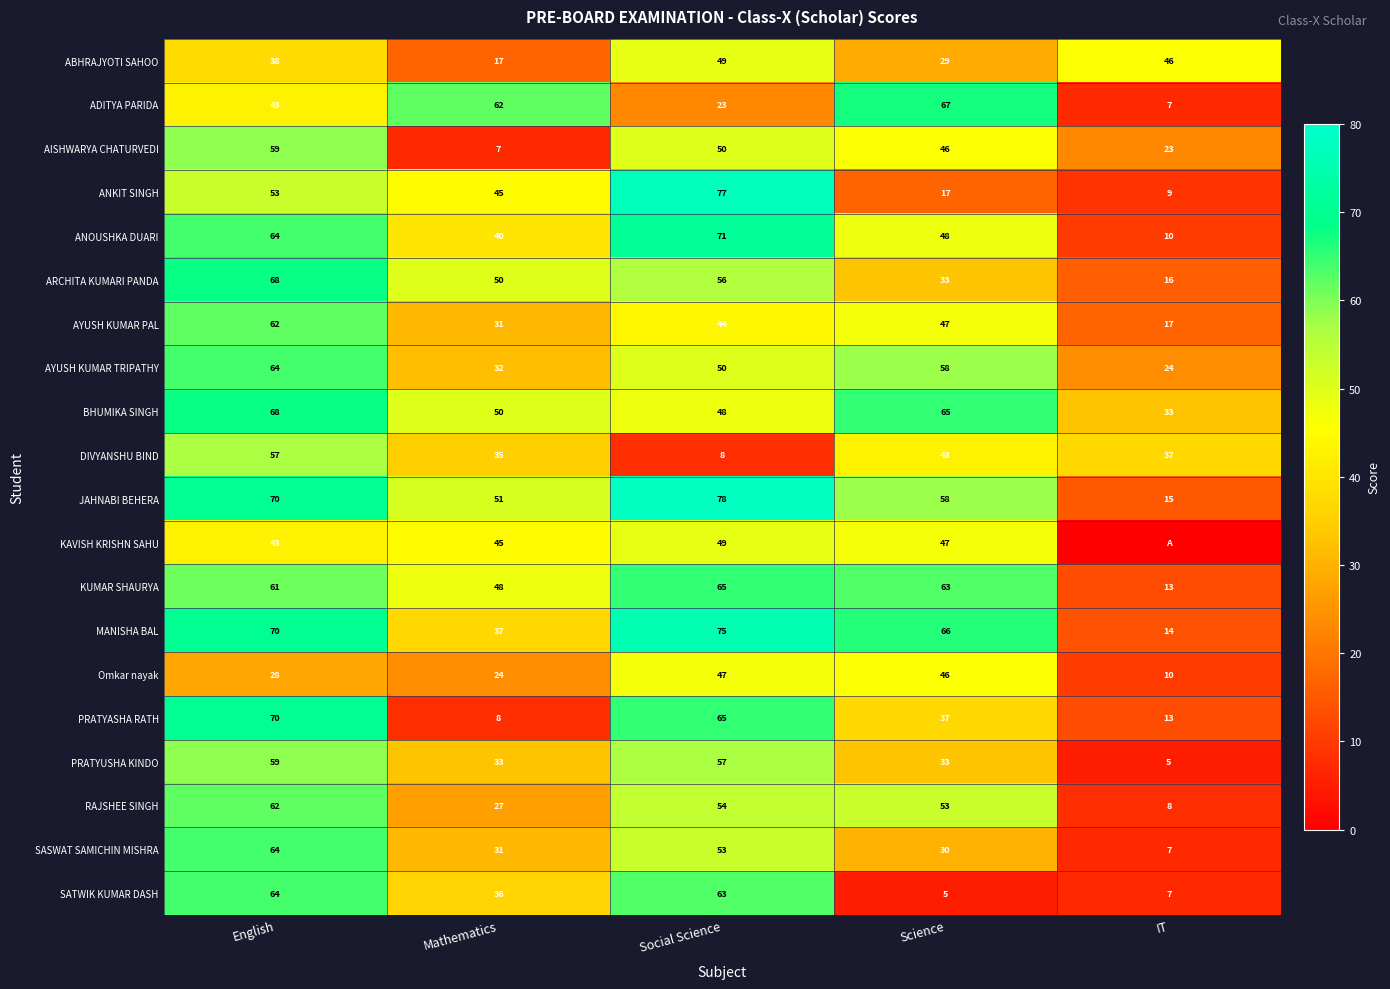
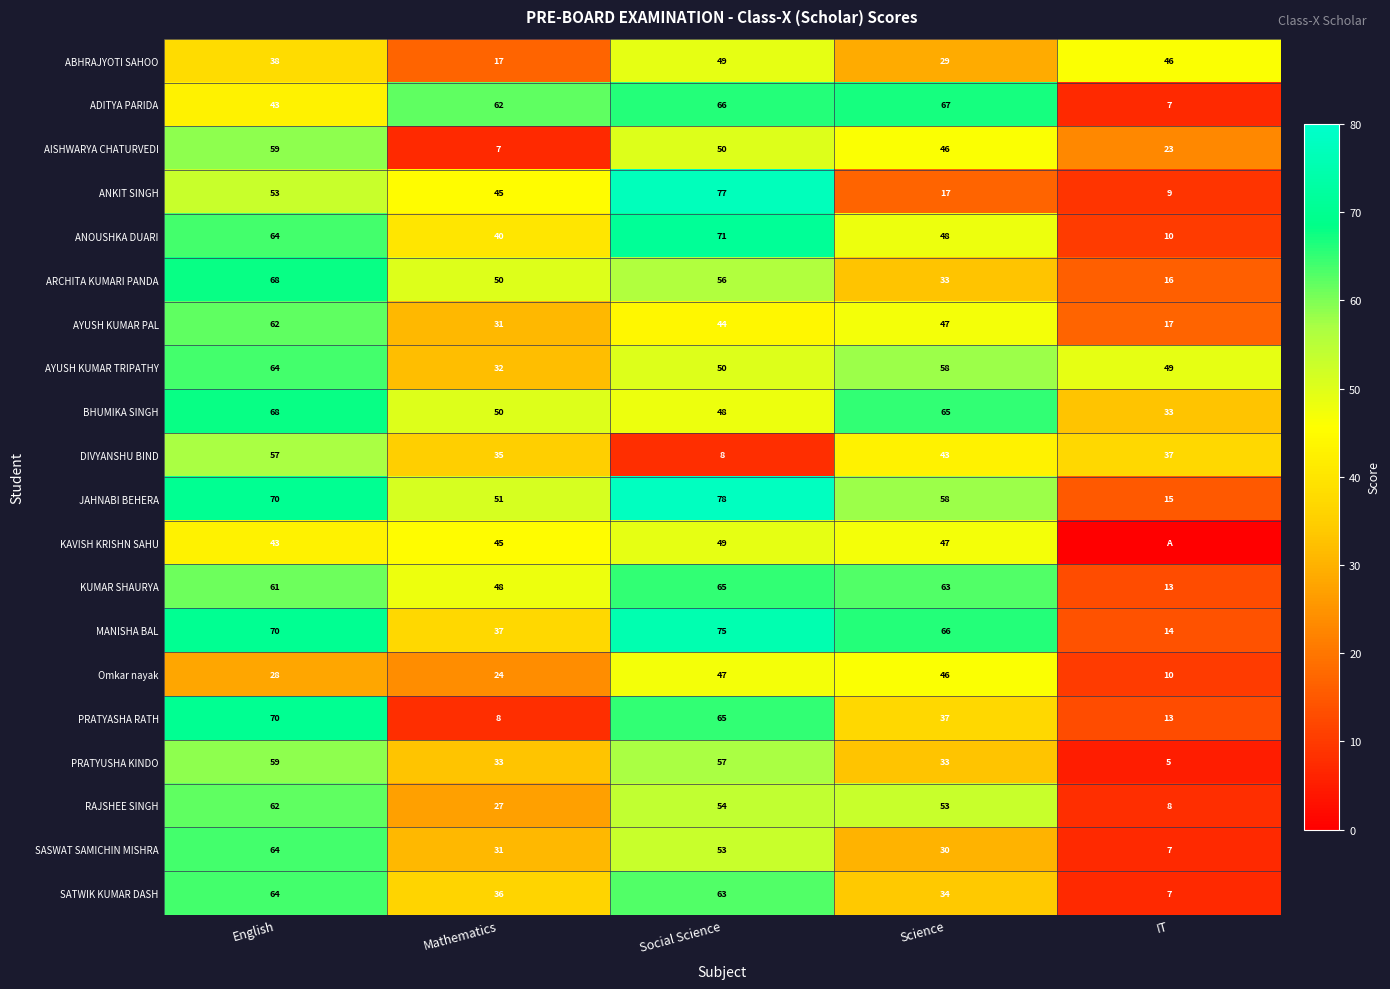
  {
    "ABHRAJYOTI SAHOO": {
      "English": 38,
      "Mathematics": 17,
      "Social Science": 49,
      "Science": 29,
      "IT": 46
    },
    "ADITYA PARIDA": {
      "English": 43,
      "Mathematics": 62,
-     "Social Science": 23,
+     "Social Science": 66,
      "Science": 67,
      "IT": 7
    },
    "AISHWARYA CHATURVEDI": {
      "English": 59,
      "Mathematics": 7,
      "Social Science": 50,
      "Science": 46,
      "IT": 23
    },
    "ANKIT SINGH": {
      "English": 53,
      "Mathematics": 45,
      "Social Science": 77,
      "Science": 17,
      "IT": 9
    },
    "ANOUSHKA DUARI": {
      "English": 64,
      "Mathematics": 40,
      "Social Science": 71,
      "Science": 48,
      "IT": 10
    },
    "ARCHITA KUMARI PANDA": {
      "English": 68,
      "Mathematics": 50,
      "Social Science": 56,
      "Science": 33,
      "IT": 16
    },
    "AYUSH KUMAR PAL": {
      "English": 62,
      "Mathematics": 31,
      "Social Science": 44,
      "Science": 47,
      "IT": 17
    },
    "AYUSH KUMAR TRIPATHY": {
      "English": 64,
      "Mathematics": 32,
      "Social Science": 50,
      "Science": 58,
-     "IT": 24
+     "IT": 49
    },
    "BHUMIKA SINGH": {
      "English": 68,
      "Mathematics": 50,
      "Social Science": 48,
      "Science": 65,
      "IT": 33
    },
    "DIVYANSHU BIND": {
      "English": 57,
      "Mathematics": 35,
      "Social Science": 8,
      "Science": 43,
      "IT": 37
    },
    "JAHNABI BEHERA": {
      "English": 70,
      "Mathematics": 51,
      "Social Science": 78,
      "Science": 58,
      "IT": 15
    },
    "KAVISH KRISHN SAHU": {
      "English": 43,
      "Mathematics": 45,
      "Social Science": 49,
      "Science": 47
    },
    "KUMAR SHAURYA": {
      "English": 61,
      "Mathematics": 48,
      "Social Science": 65,
      "Science": 63,
      "IT": 13
    },
    "MANISHA BAL": {
      "English": 70,
      "Mathematics": 37,
      "Social Science": 75,
      "Science": 66,
      "IT": 14
    },
    "Omkar nayak": {
      "English": 28,
      "Mathematics": 24,
      "Social Science": 47,
      "Science": 46,
      "IT": 10
    },
    "PRATYASHA RATH": {
      "English": 70,
      "Mathematics": 8,
      "Social Science": 65,
      "Science": 37,
      "IT": 13
    },
    "PRATYUSHA KINDO": {
      "English": 59,
      "Mathematics": 33,
      "Social Science": 57,
      "Science": 33,
      "IT": 5
    },
    "RAJSHEE SINGH": {
      "English": 62,
      "Mathematics": 27,
      "Social Science": 54,
      "Science": 53,
      "IT": 8
    },
    "SASWAT SAMICHIN MISHRA": {
      "English": 64,
      "Mathematics": 31,
      "Social Science": 53,
      "Science": 30,
      "IT": 7
    },
    "SATWIK KUMAR DASH": {
      "English": 64,
      "Mathematics": 36,
      "Social Science": 63,
-     "Science": 5,
+     "Science": 34,
      "IT": 7
    }
  }
